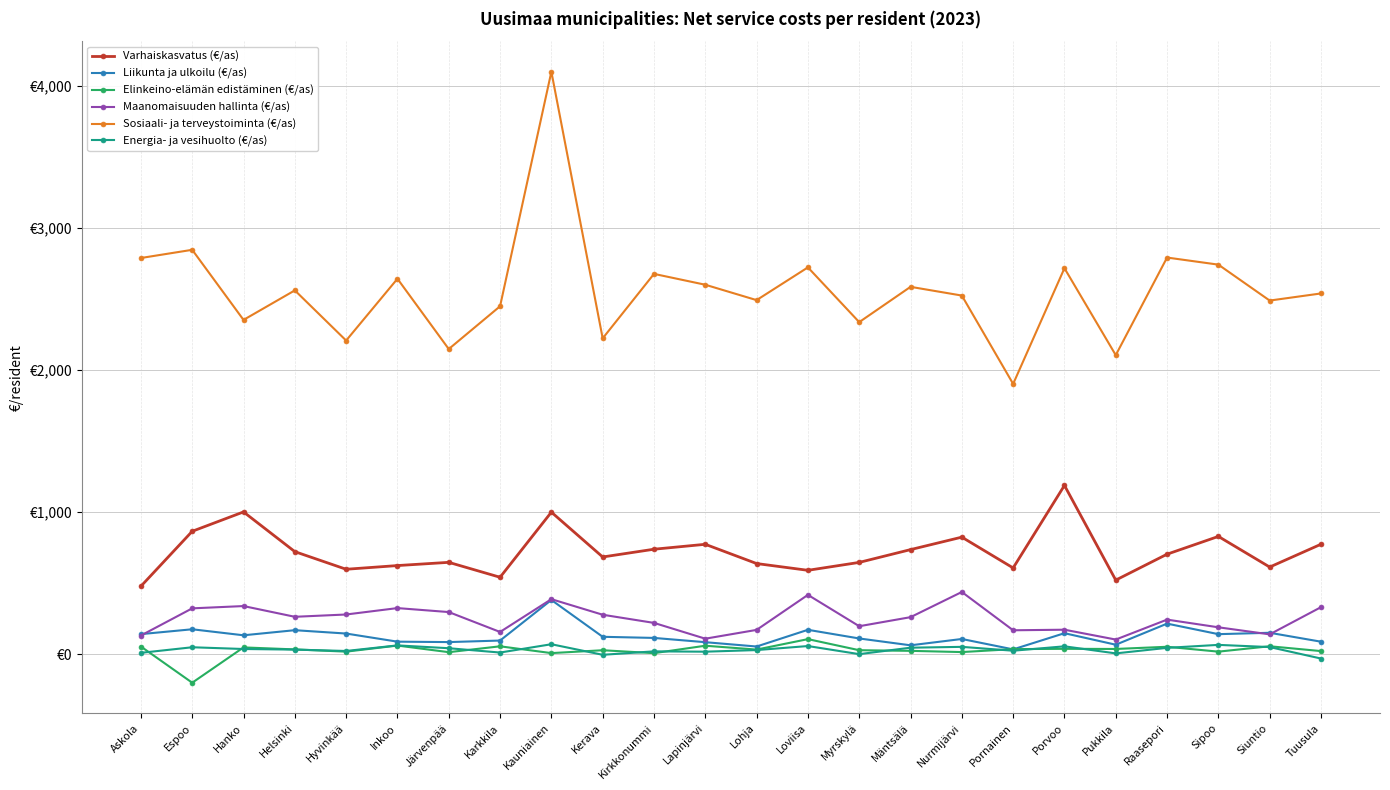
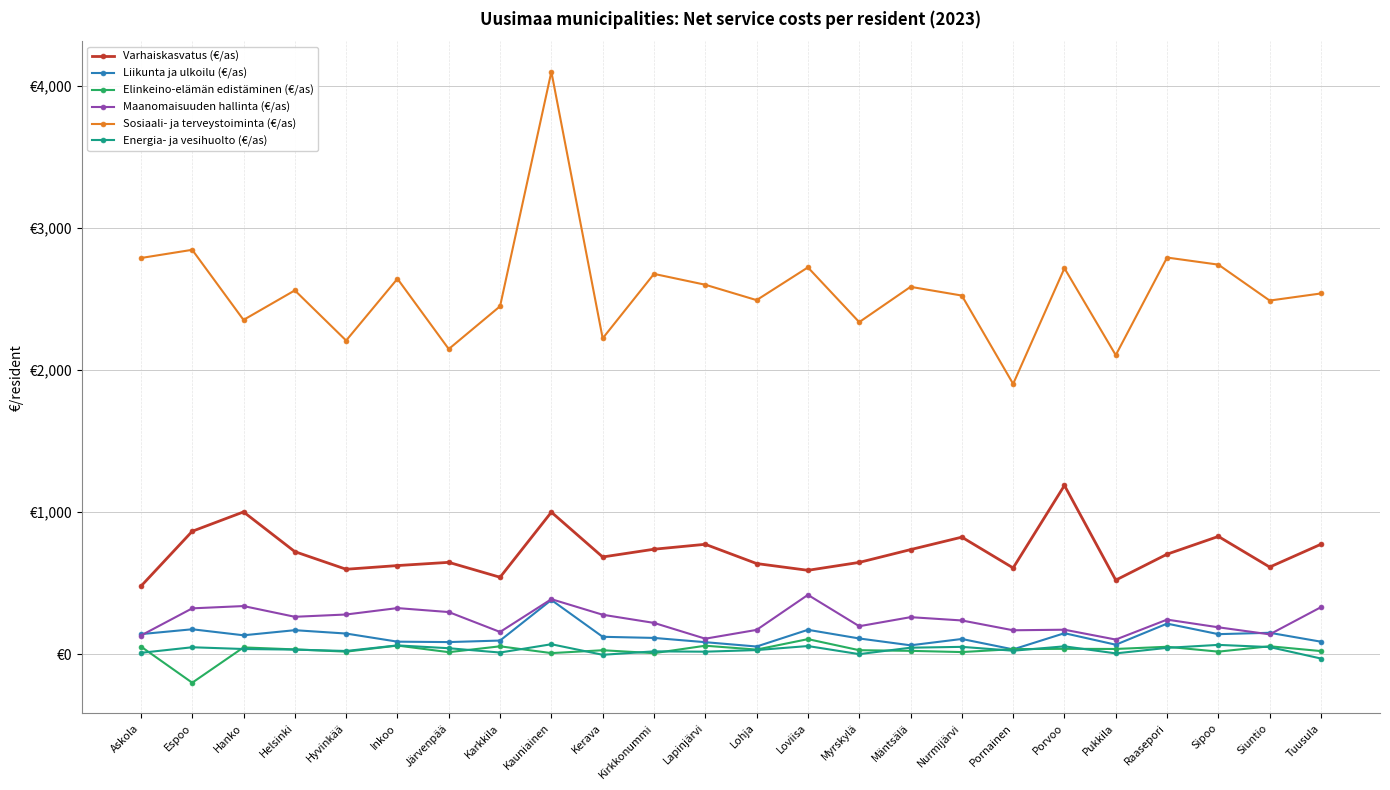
  {
    "Varhaiskasvatus (€/as)": {
      "Askola": "€480",
      "Espoo": "€860",
      "Hanko": "€1,000",
      "Helsinki": "€720",
      "Hyvinkää": "€600",
      "Inkoo": "€620",
      "Järvenpää": "€650",
      "Karkkila": "€540",
      "Kauniainen": "€1,000",
      "Kerava": "€680",
      "Kirkkonummi": "€740",
      "Lapinjärvi": "€770",
      "Lohja": "€640",
      "Loviisa": "€590",
      "Myrskylä": "€650",
      "Mäntsälä": "€740",
      "Nurmijärvi": "€820",
      "Pornainen": "€610",
      "Porvoo": "€1,190",
      "Pukkila": "€520",
      "Raasepori": "€700",
      "Sipoo": "€830",
      "Siuntio": "€610",
      "Tuusula": "€770"
    },
    "Liikunta ja ulkoilu (€/as)": {
      "Espoo": "€170",
      "Hanko": "€130",
      "Helsinki": "€170",
      "Hyvinkää": "€140",
      "Inkoo": "€90",
      "Järvenpää": "€80",
      "Karkkila": "€100",
      "Kerava": "€120",
      "Kirkkonummi": "€110",
      "Lapinjärvi": "€80",
      "Lohja": "€50",
      "Loviisa": "€170",
      "Myrskylä": "€110",
      "Nurmijärvi": "€110",
      "Porvoo": "€150",
      "Pukkila": "€70",
      "Raasepori": "€210",
      "Sipoo": "€140",
      "Tuusula": "€90"
    },
    "Maanomaisuuden hallinta (€/as)": {
      "Espoo": "€320",
      "Hanko": "€340",
      "Helsinki": "€260",
      "Hyvinkää": "€280",
      "Inkoo": "€320",
      "Järvenpää": "€300",
      "Karkkila": "€160",
      "Kerava": "€280",
      "Kirkkonummi": "€220",
      "Lapinjärvi": "€110",
      "Lohja": "€170",
      "Loviisa": "€420",
      "Myrskylä": "€200",
      "Mäntsälä": "€260",
-     "Nurmijärvi": "€440",
+     "Nurmijärvi": "€240",
      "Pornainen": "€170",
      "Porvoo": "€170",
      "Pukkila": "€100",
      "Raasepori": "€240",
      "Sipoo": "€190",
      "Tuusula": "€330"
    },
    "Sosiaali- ja terveystoiminta (€/as)": {
      "Askola": "€2,790",
      "Espoo": "€2,840",
      "Hanko": "€2,350",
      "Helsinki": "€2,560",
      "Hyvinkää": "€2,210",
      "Inkoo": "€2,640",
      "Järvenpää": "€2,150",
      "Karkkila": "€2,450",
      "Kauniainen": "€4,100",
      "Kerava": "€2,220",
      "Kirkkonummi": "€2,680",
      "Lapinjärvi": "€2,600",
      "Lohja": "€2,490",
      "Loviisa": "€2,720",
      "Myrskylä": "€2,340",
      "Mäntsälä": "€2,580",
      "Nurmijärvi": "€2,520",
      "Pornainen": "€1,900",
      "Porvoo": "€2,720",
      "Pukkila": "€2,100",
      "Raasepori": "€2,790",
      "Sipoo": "€2,740",
      "Siuntio": "€2,490",
      "Tuusula": "€2,540"
    }
  }
